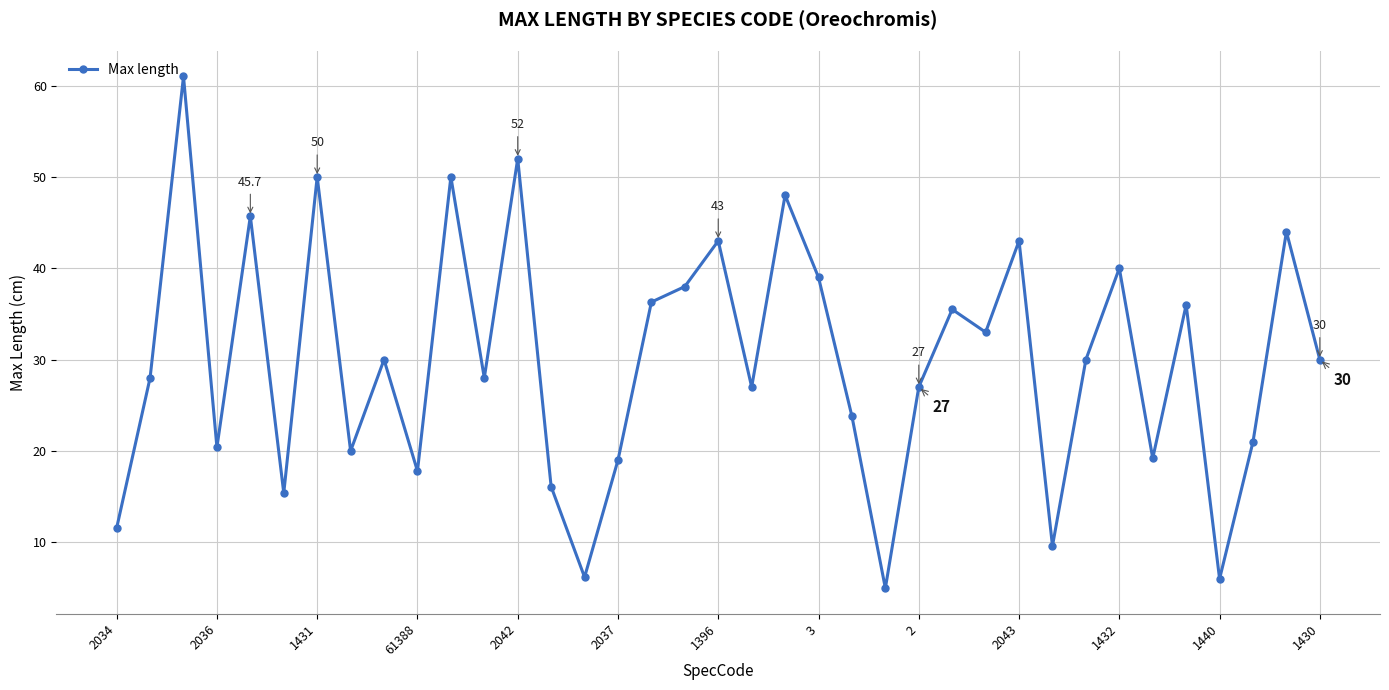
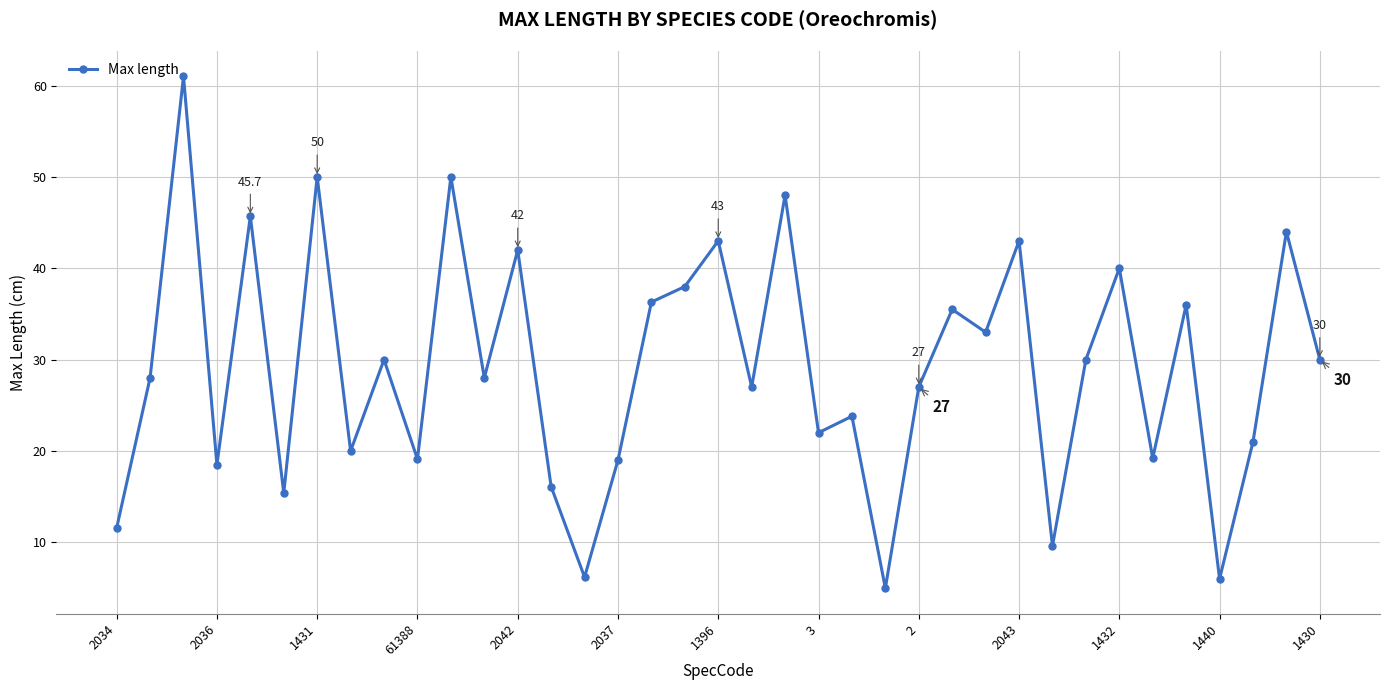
  {
-   "2036": 20,
+   "2036": 19,
    "1431": 50,
-   "61388": 18,
-   "2042": 52,
+   "61388": 19,
+   "2042": 42,
    "1396": 43,
-   "3": 39,
+   "3": 22,
    "2": 27,
    "1430": 30
  }
